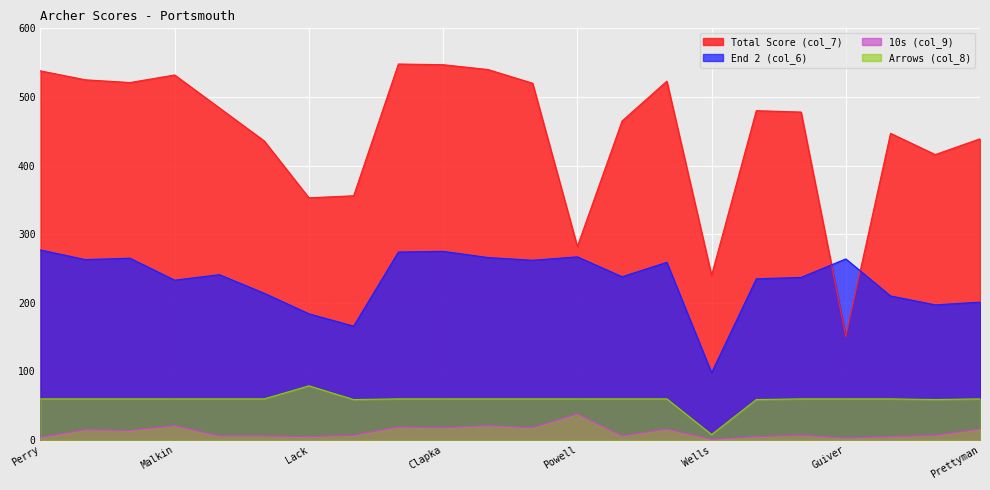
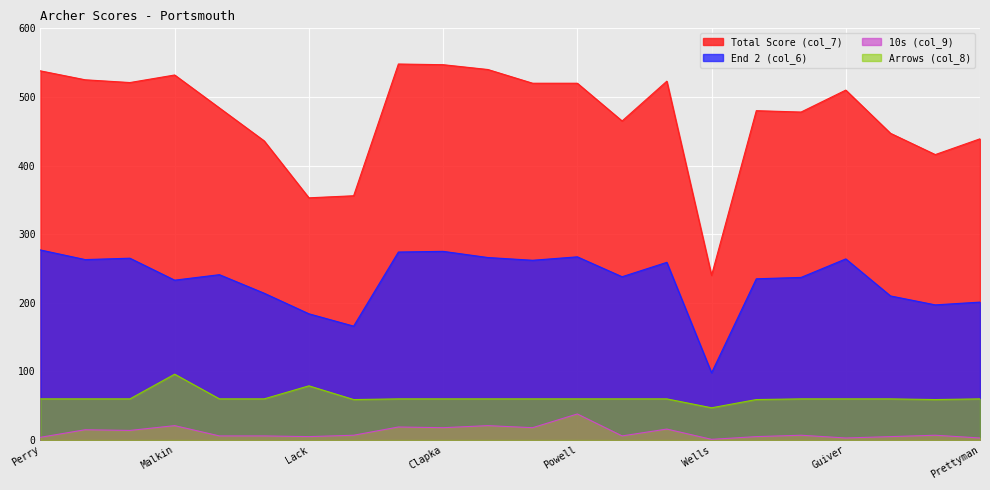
  {
    "Total Score (col_7)": {
      "Perry": 540,
      "Malkin": 530,
      "Lack": 350,
      "Clapka": 550,
-     "Powell": 280,
+     "Powell": 520,
      "Wells": 240,
-     "Guiver": 150,
+     "Guiver": 510,
      "Prettyman": 440
    },
    "End 2 (col_6)": {
      "Perry": 280,
      "Malkin": 230,
      "Lack": 180,
      "Clapka": 280,
      "Powell": 270,
      "Wells": 100,
      "Guiver": 260,
      "Prettyman": 200
    },
    "10s (col_9)": {
      "Perry": 0,
      "Malkin": 20,
      "Lack": 10,
      "Clapka": 20,
      "Powell": 40,
      "Wells": 0,
      "Guiver": 0,
-     "Prettyman": 20
+     "Prettyman": 0
    },
    "Arrows (col_8)": {
      "Perry": 60,
-     "Malkin": 60,
+     "Malkin": 100,
      "Lack": 80,
      "Clapka": 60,
      "Powell": 60,
-     "Wells": 10,
+     "Wells": 50,
      "Guiver": 60,
      "Prettyman": 60
    }
  }
